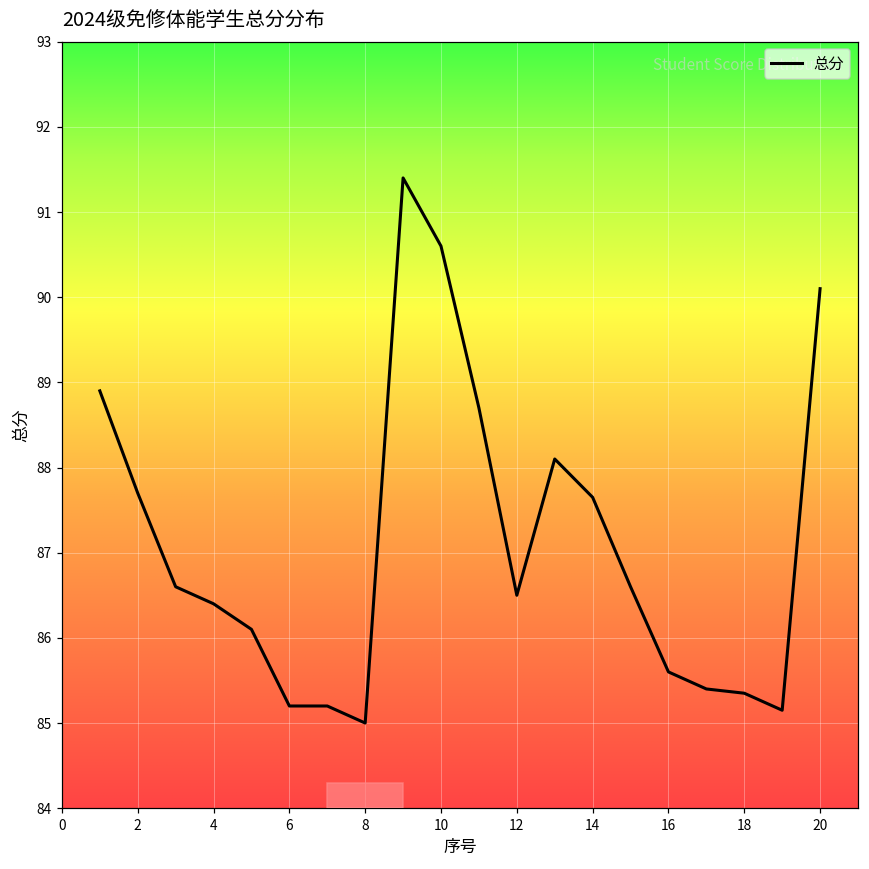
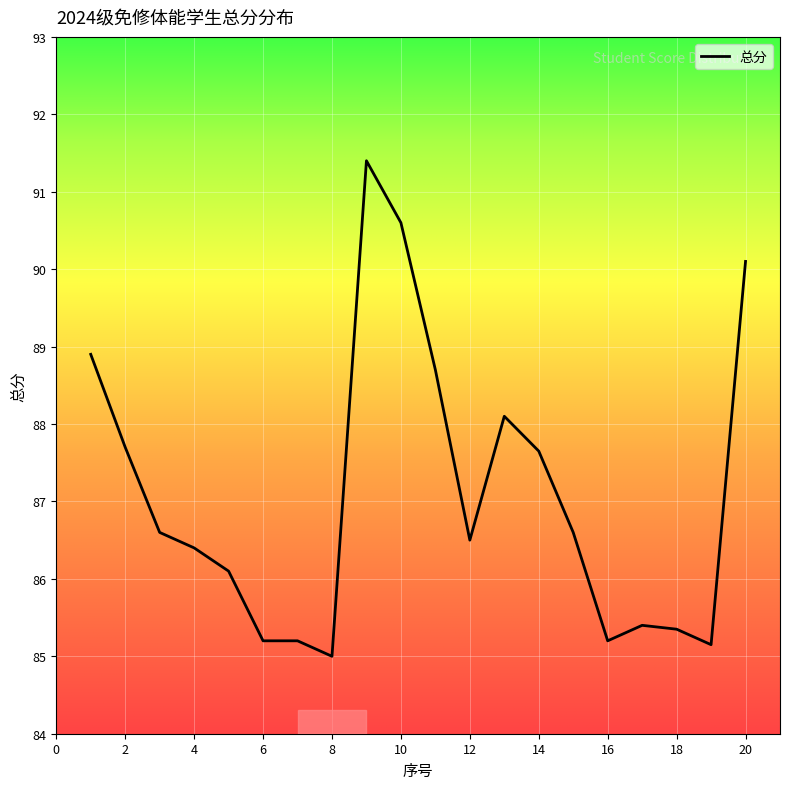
  {
    "2": 87.7,
    "4": 86.4,
    "6": 85.2,
    "8": 85.0,
    "10": 90.6,
    "12": 86.5,
    "14": 87.7,
-   "16": 85.6,
+   "16": 85.2,
    "18": 85.4,
    "20": 90.1
  }
